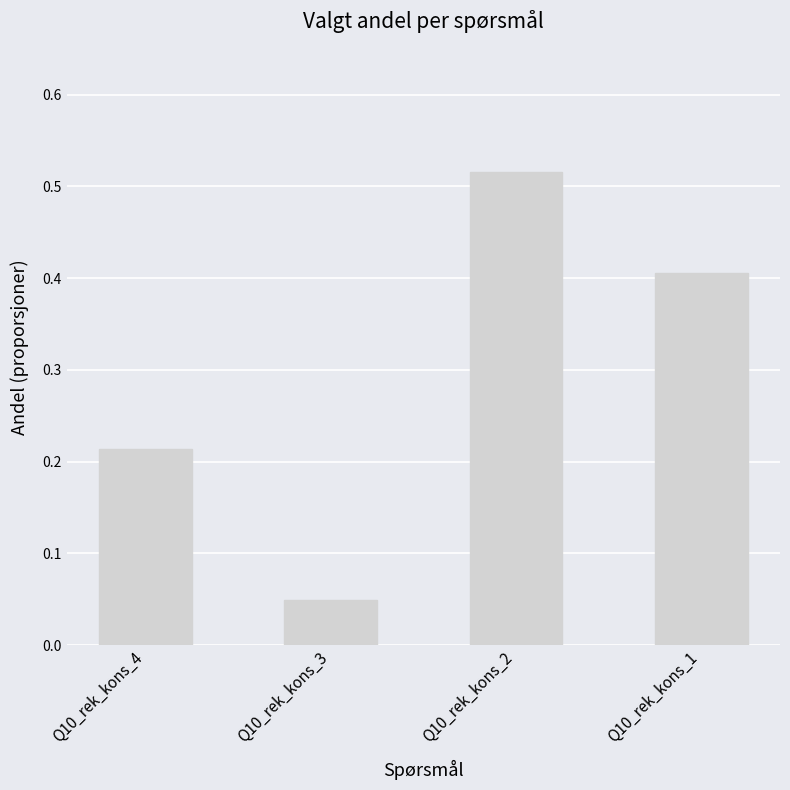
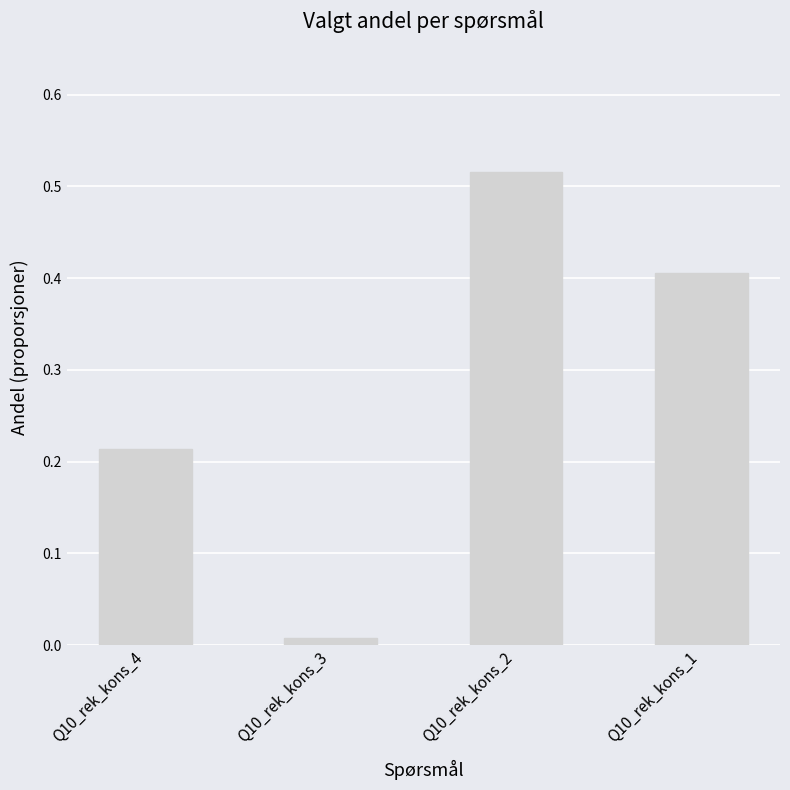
  {
    "Q10_rek_kons_4": 0.21,
-   "Q10_rek_kons_3": 0.05,
+   "Q10_rek_kons_3": 0.01,
    "Q10_rek_kons_2": 0.52,
    "Q10_rek_kons_1": 0.41
  }
